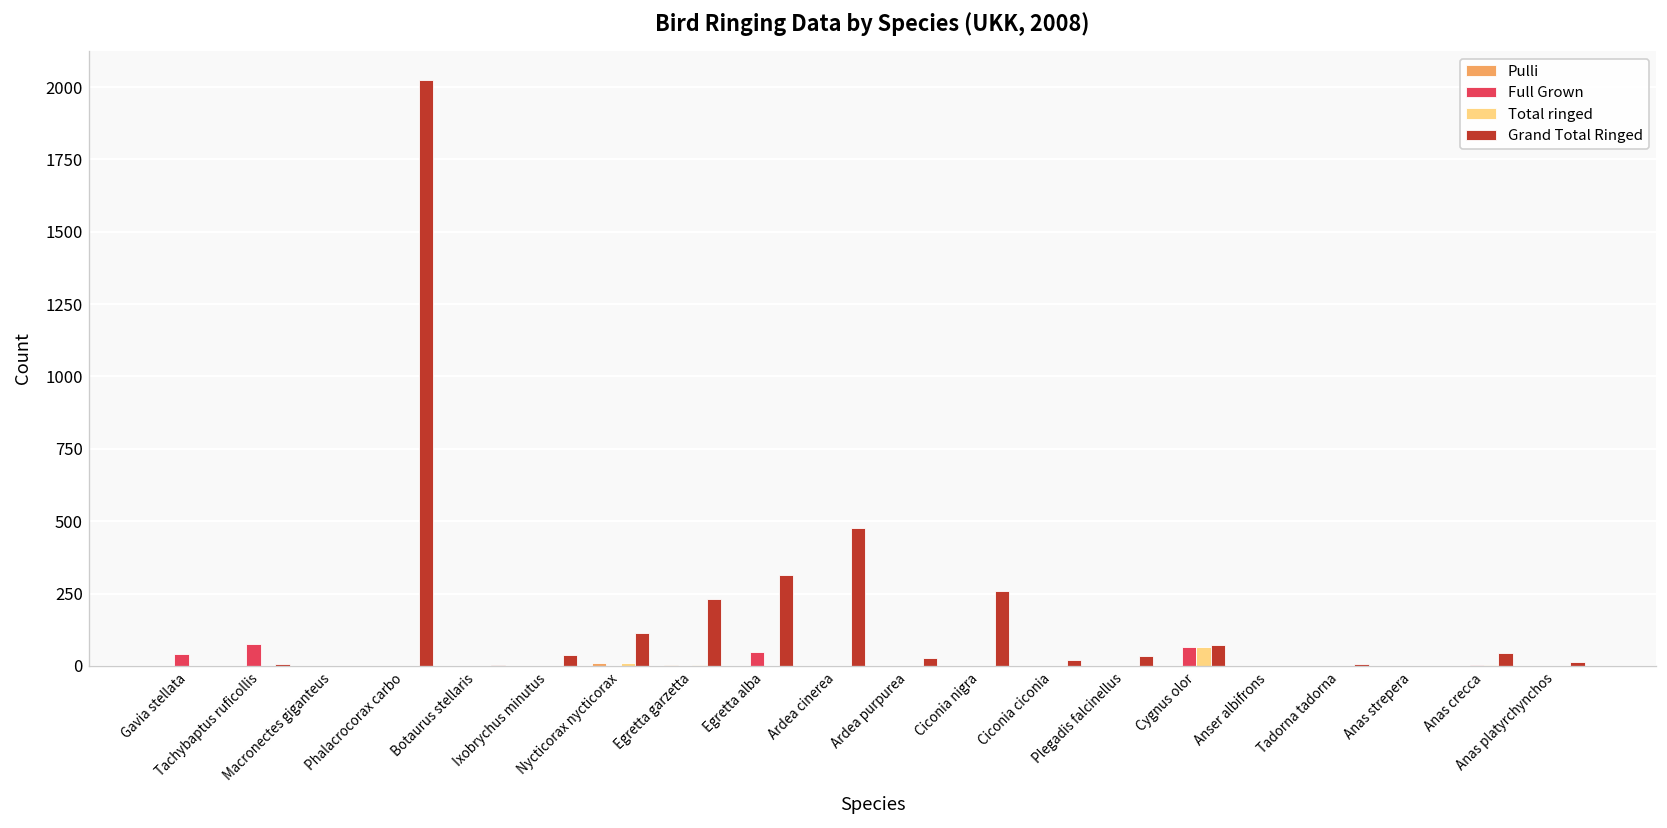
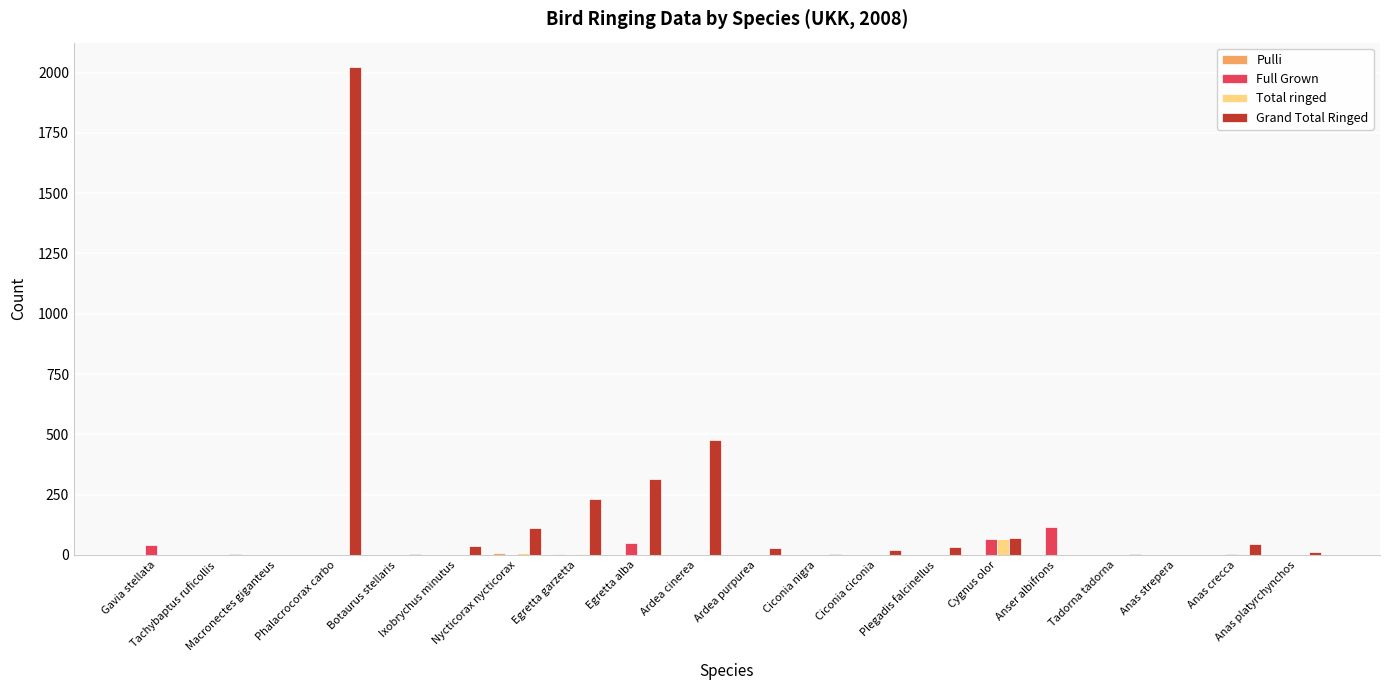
  {
    "Full Grown": {
      "Gavia stellata": 40,
-     "Tachybaptus ruficollis": 80,
+     "Tachybaptus ruficollis": 0,
      "Macronectes giganteus": 0,
      "Phalacrocorax carbo": 0,
      "Botaurus stellaris": 0,
      "Ixobrychus minutus": 0,
      "Nycticorax nycticorax": 0,
      "Egretta garzetta": 0,
      "Egretta alba": 50,
      "Ardea cinerea": 0,
      "Ardea purpurea": 0,
      "Ciconia nigra": 0,
      "Ciconia ciconia": 0,
      "Plegadis falcinellus": 0,
      "Cygnus olor": 60,
-     "Anser albifrons": 0,
+     "Anser albifrons": 120,
      "Tadorna tadorna": 0,
      "Anas strepera": 0
    },
    "Grand Total Ringed": {
      "Phalacrocorax carbo": 2020,
      "Ixobrychus minutus": 40,
      "Nycticorax nycticorax": 110,
      "Egretta garzetta": 230,
      "Egretta alba": 320,
      "Ardea cinerea": 480,
      "Ardea purpurea": 30,
-     "Ciconia nigra": 260,
+     "Ciconia nigra": 10,
      "Ciconia ciconia": 20,
      "Plegadis falcinellus": 30,
      "Cygnus olor": 70,
      "Anas crecca": 50,
      "Anas platyrchynchos": 10
    }
  }
